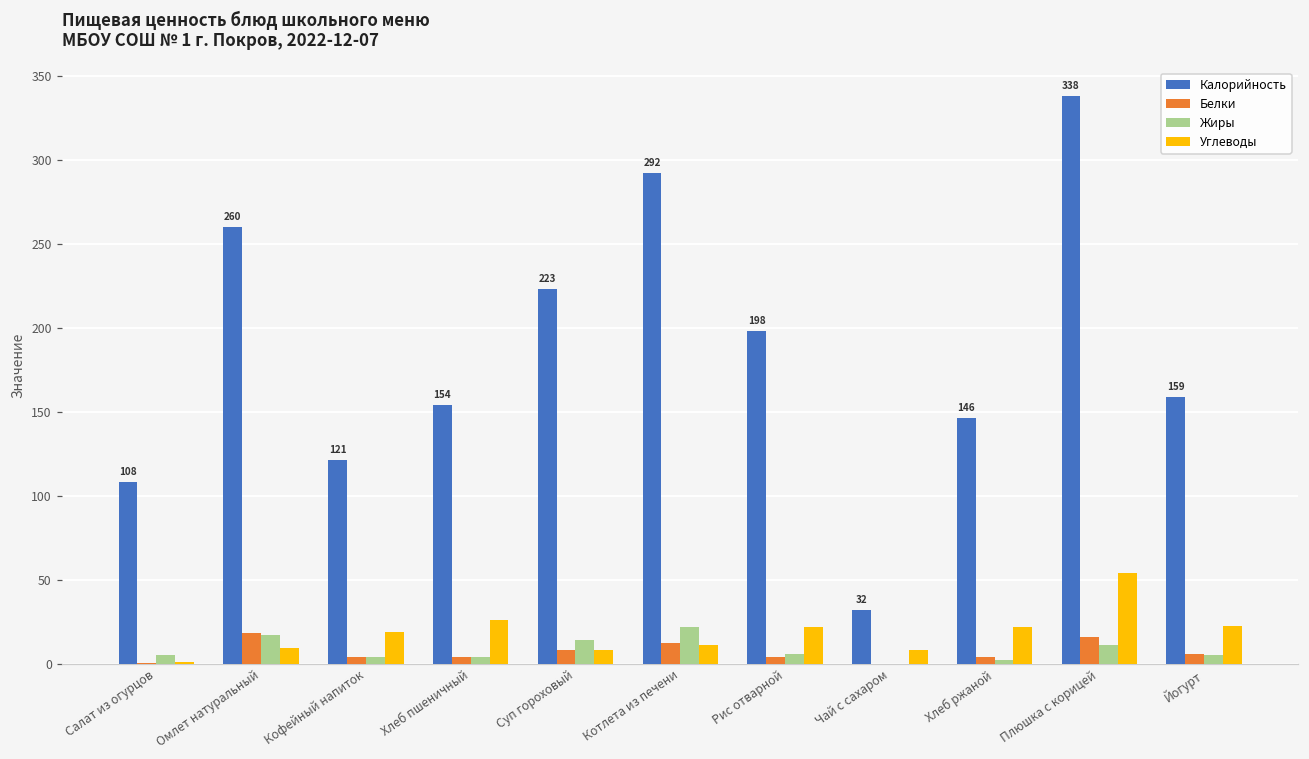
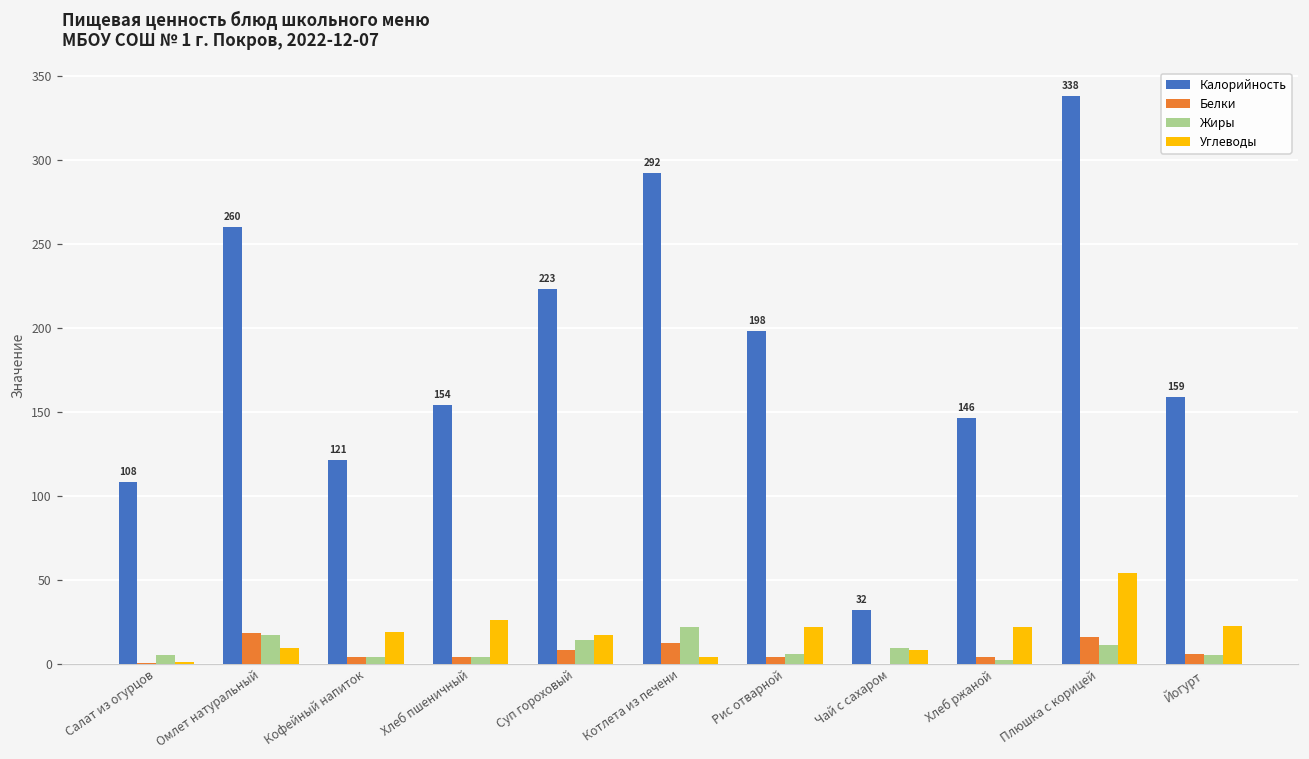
  {
    "Калорийность": {
      "Салат из огурцов": 108,
      "Омлет натуральный": 260,
      "Кофейный напиток": 121,
      "Хлеб пшеничный": 154,
      "Суп гороховый": 223,
      "Котлета из печени": 292,
      "Рис отварной": 198,
      "Чай с сахаром": 32,
      "Хлеб ржаной": 146,
      "Плюшка с корицей": 338,
      "Йогурт": 159
    },
    "Белки": {
      "Омлет натуральный": 18,
      "Кофейный напиток": 4,
      "Хлеб пшеничный": 4,
      "Суп гороховый": 8,
      "Котлета из печени": 12,
      "Рис отварной": 4,
      "Чай с сахаром": 0,
      "Хлеб ржаной": 4,
      "Плюшка с корицей": 16,
      "Йогурт": 6
    },
    "Жиры": {
      "Салат из огурцов": 5,
      "Омлет натуральный": 17,
      "Кофейный напиток": 4,
      "Хлеб пшеничный": 4,
      "Суп гороховый": 14,
      "Котлета из печени": 22,
      "Рис отварной": 6,
-     "Чай с сахаром": 0,
+     "Чай с сахаром": 9,
      "Хлеб ржаной": 2,
      "Плюшка с корицей": 11,
      "Йогурт": 5
    },
    "Углеводы": {
      "Омлет натуральный": 9,
      "Кофейный напиток": 19,
      "Хлеб пшеничный": 26,
-     "Суп гороховый": 8,
-     "Котлета из печени": 11,
+     "Суп гороховый": 17,
+     "Котлета из печени": 4,
      "Рис отварной": 22,
      "Чай с сахаром": 8,
      "Хлеб ржаной": 22,
      "Плюшка с корицей": 54,
      "Йогурт": 23
    }
  }
